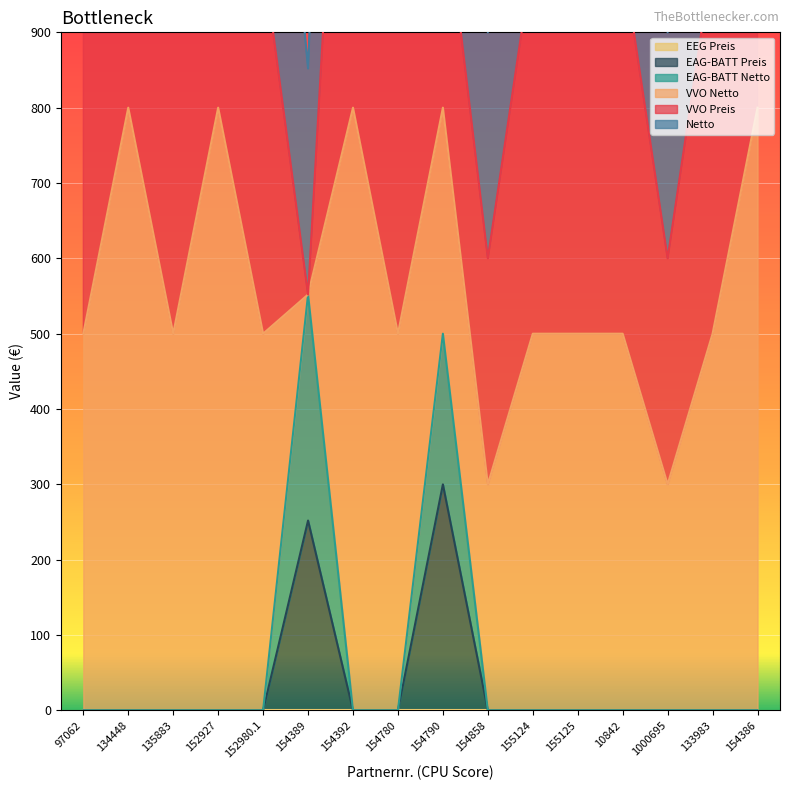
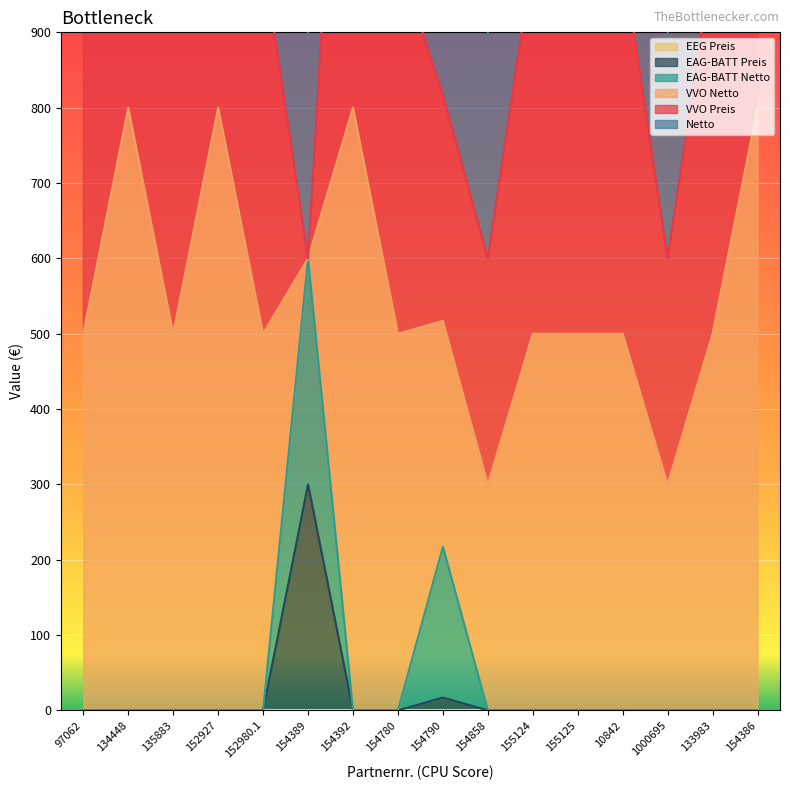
  {
    "EAG-BATT Preis": {
-     "154389": 250,
-     "154790": 300
+     "154389": 300,
+     "154790": 20
    },
    "VVO Preis": {
      "154858": 300,
      "1000695": 300
    }
  }
